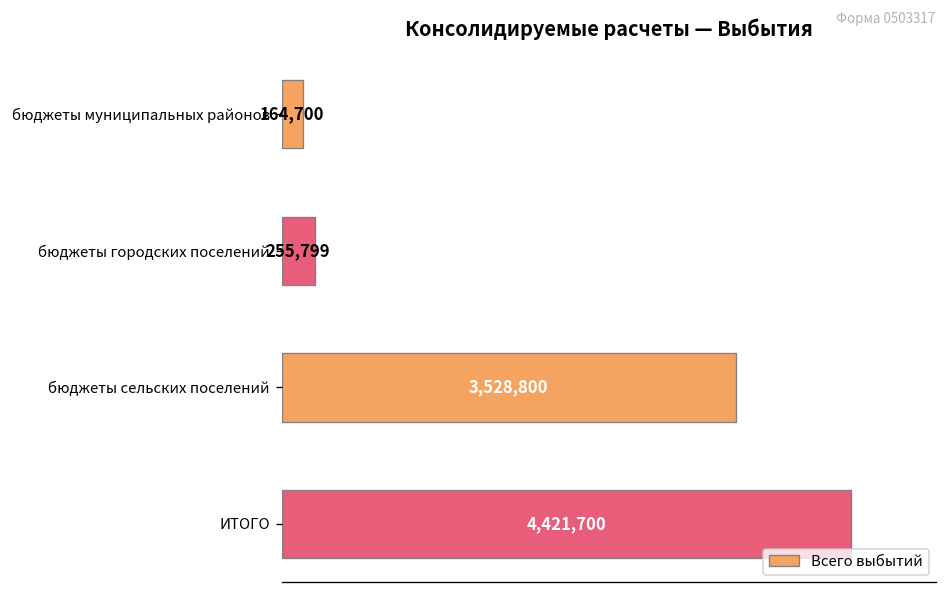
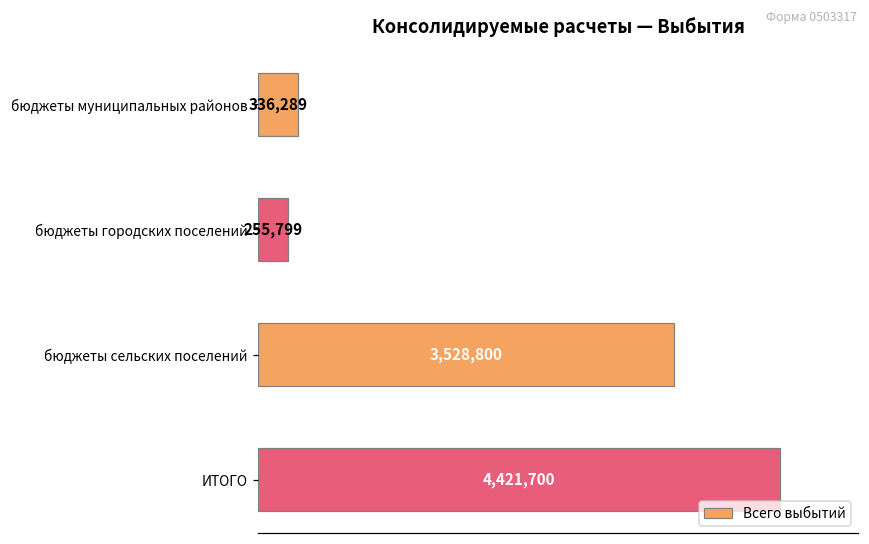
  {
-   "бюджеты муниципальных районов": "164,700",
+   "бюджеты муниципальных районов": "336,289",
    "бюджеты городских поселений": "255,799",
    "бюджеты сельских поселений": "3,528,800",
    "ИТОГО": "4,421,700"
  }
